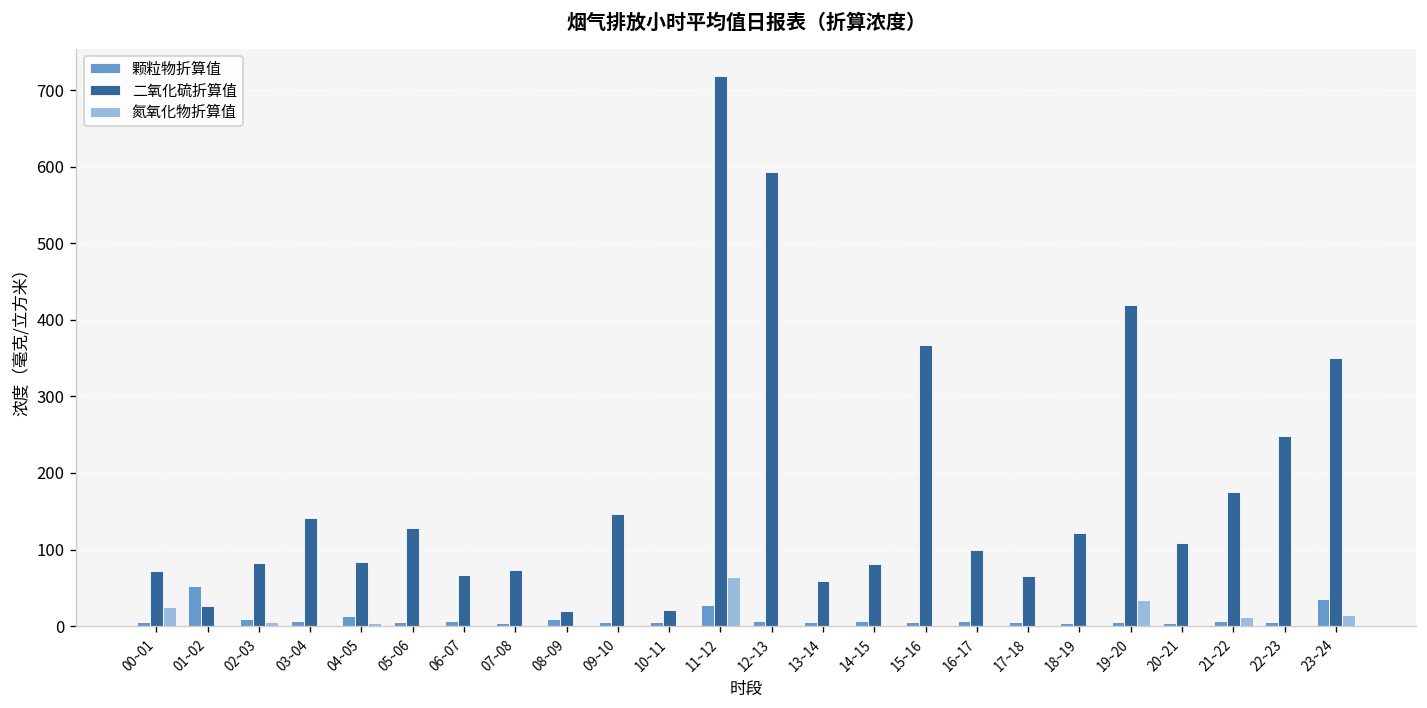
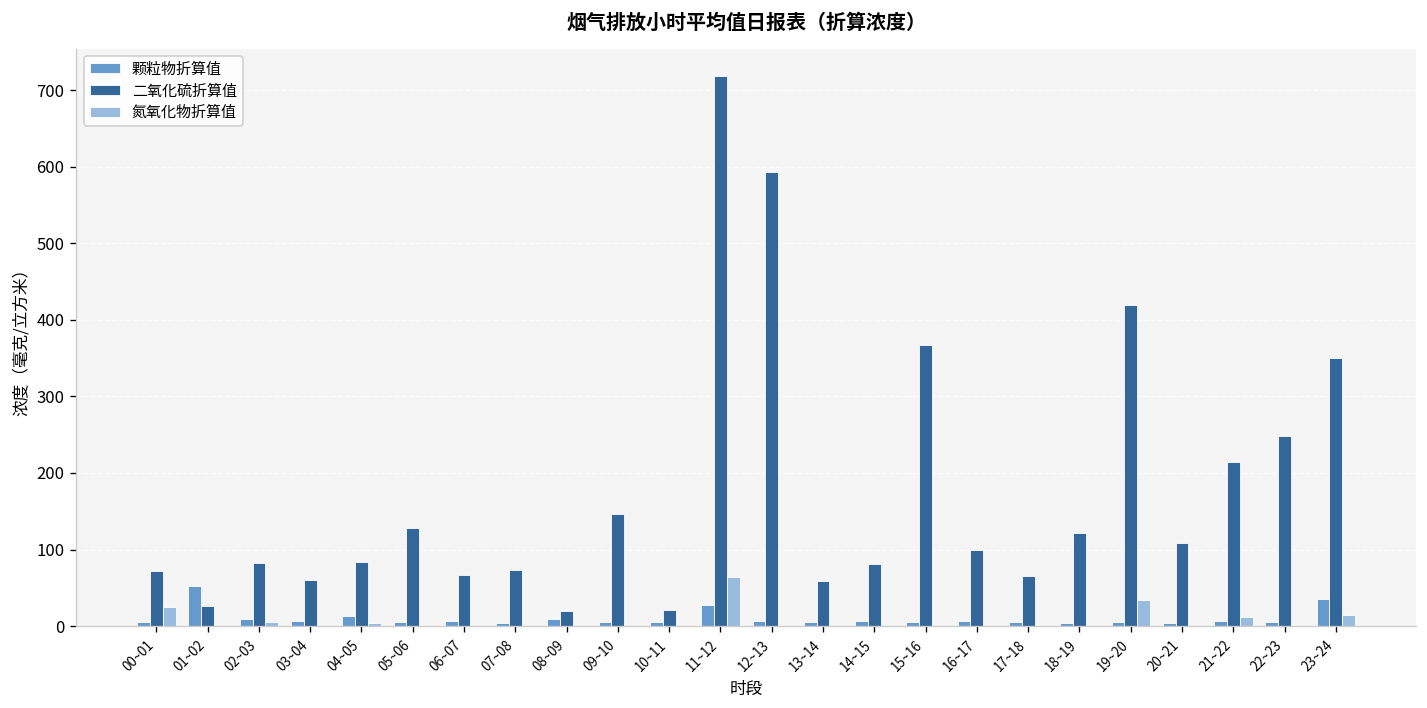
  {
    "颗粒物折算值": {
      "00~01": 10,
      "01~02": 50,
      "02~03": 10,
      "03~04": 10,
      "04~05": 10,
      "05~06": 10,
      "06~07": 10,
      "08~09": 10,
      "09~10": 10,
      "10~11": 10,
      "11~12": 30,
      "12~13": 10,
      "13~14": 10,
      "14~15": 10,
      "15~16": 10,
      "16~17": 10,
      "17~18": 0,
      "18~19": 0,
      "19~20": 10,
      "21~22": 10,
      "22~23": 10,
      "23~24": 40
    },
    "二氧化硫折算值": {
      "00~01": 70,
      "01~02": 30,
      "02~03": 80,
-     "03~04": 140,
+     "03~04": 60,
      "04~05": 80,
      "05~06": 130,
      "06~07": 70,
      "07~08": 70,
      "08~09": 20,
      "09~10": 150,
      "10~11": 20,
      "11~12": 720,
      "12~13": 590,
      "13~14": 60,
      "14~15": 80,
      "15~16": 370,
      "16~17": 100,
      "17~18": 70,
      "18~19": 120,
      "19~20": 420,
      "20~21": 110,
-     "21~22": 180,
+     "21~22": 210,
      "22~23": 250,
      "23~24": 350
    },
    "氮氧化物折算值": {
      "00~01": 20,
      "02~03": 10,
      "11~12": 60,
      "19~20": 30,
      "21~22": 10,
      "23~24": 10
    }
  }
